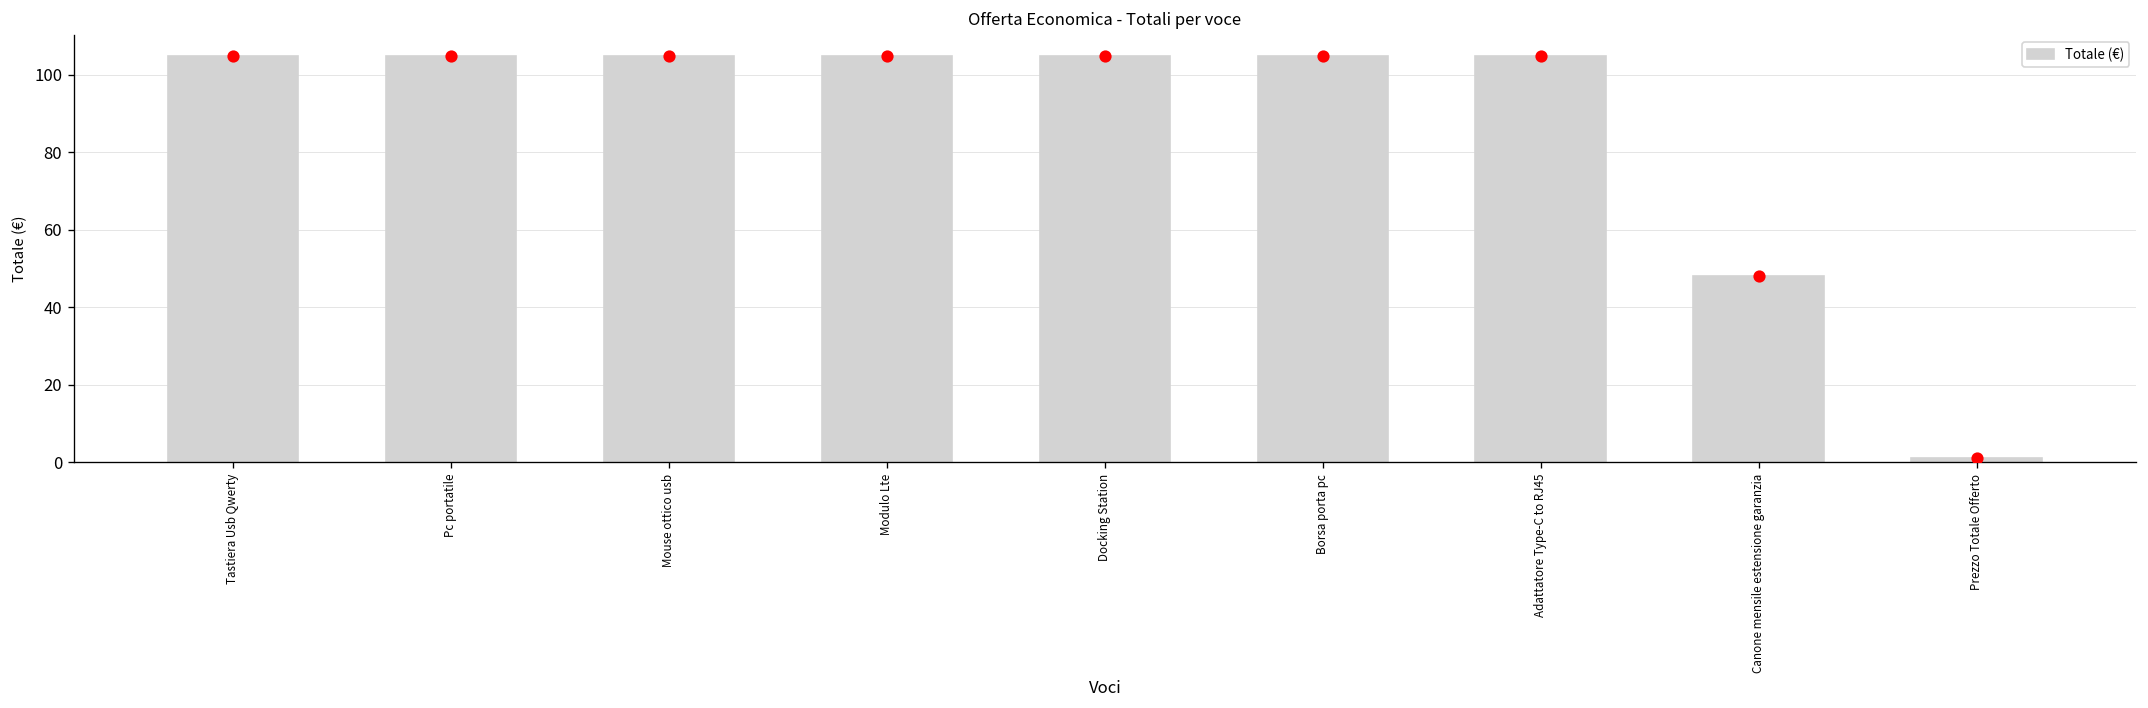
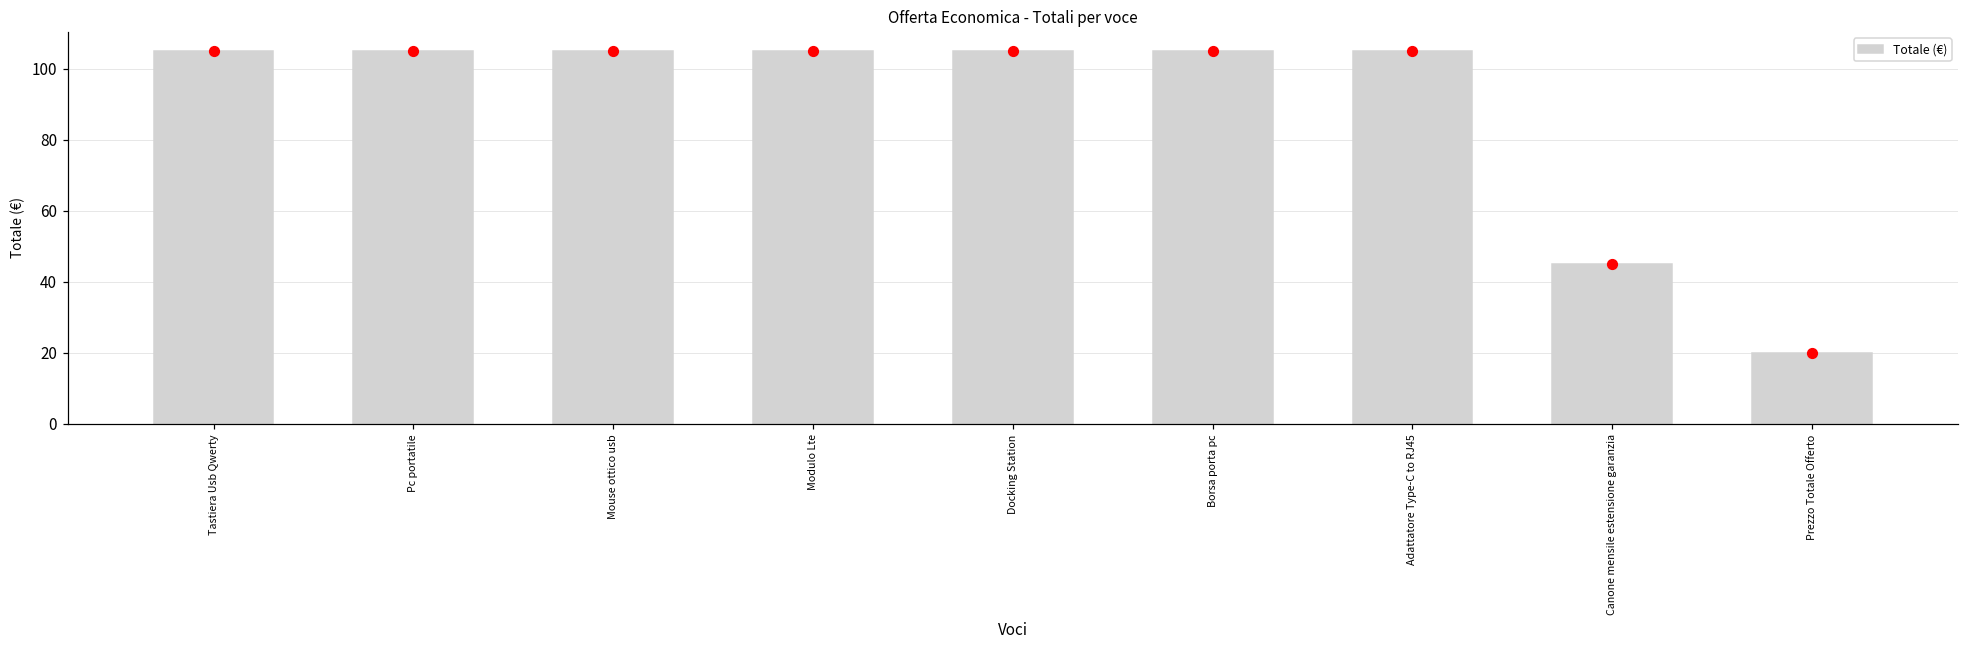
  {
    "Tastiera Usb Qwerty": 105,
    "Pc portatile": 105,
    "Mouse ottico usb": 105,
    "Modulo Lte": 105,
    "Docking Station": 105,
    "Borsa porta pc": 105,
    "Adattatore Type-C to RJ45": 105,
-   "Canone mensile estensione garanzia": 48,
-   "Prezzo Totale Offerto": 1
+   "Canone mensile estensione garanzia": 45,
+   "Prezzo Totale Offerto": 20
  }
